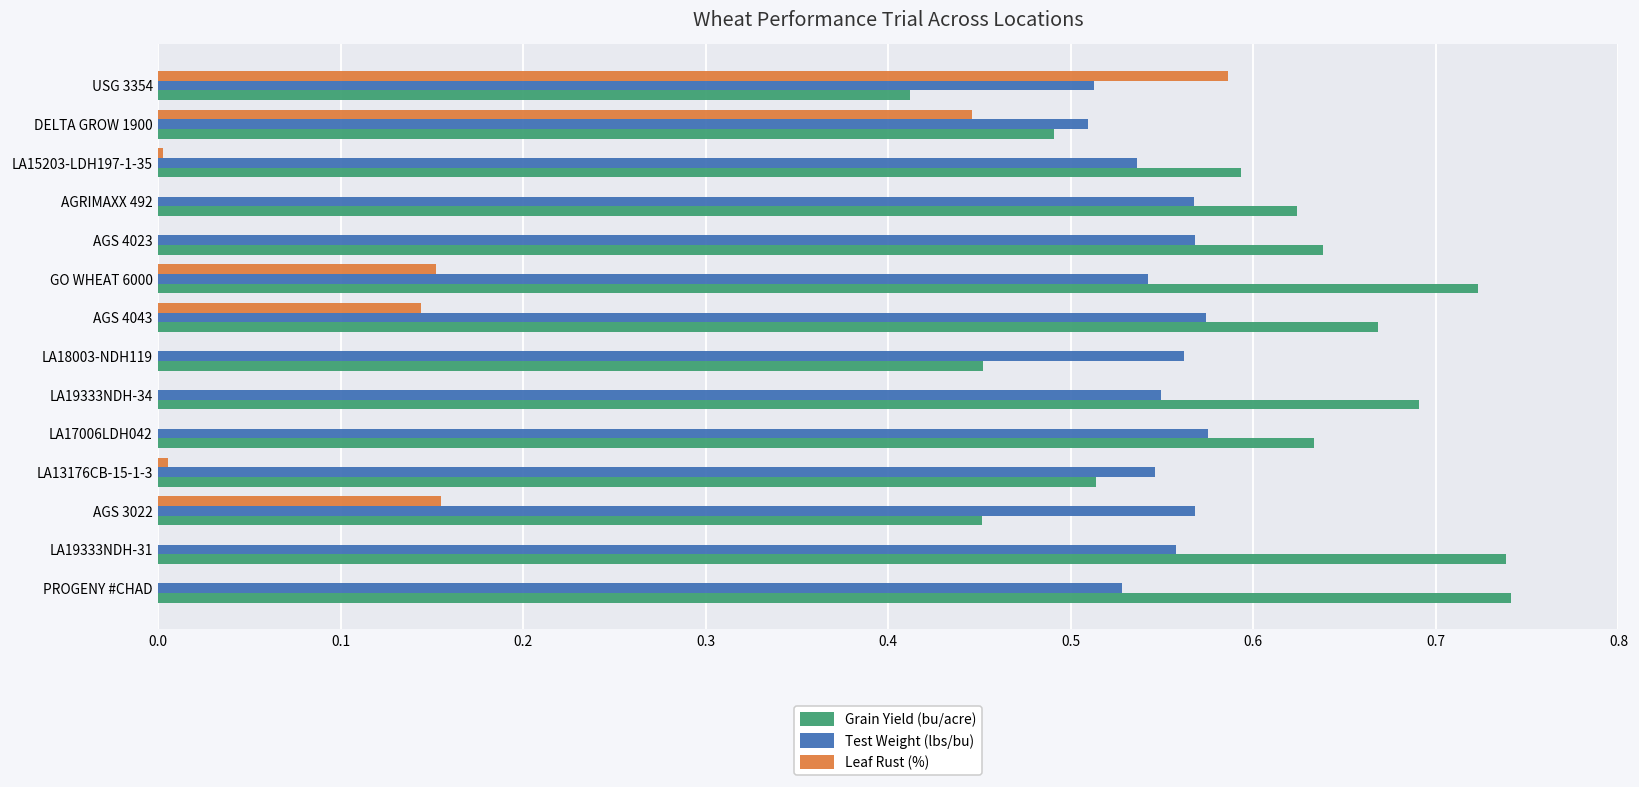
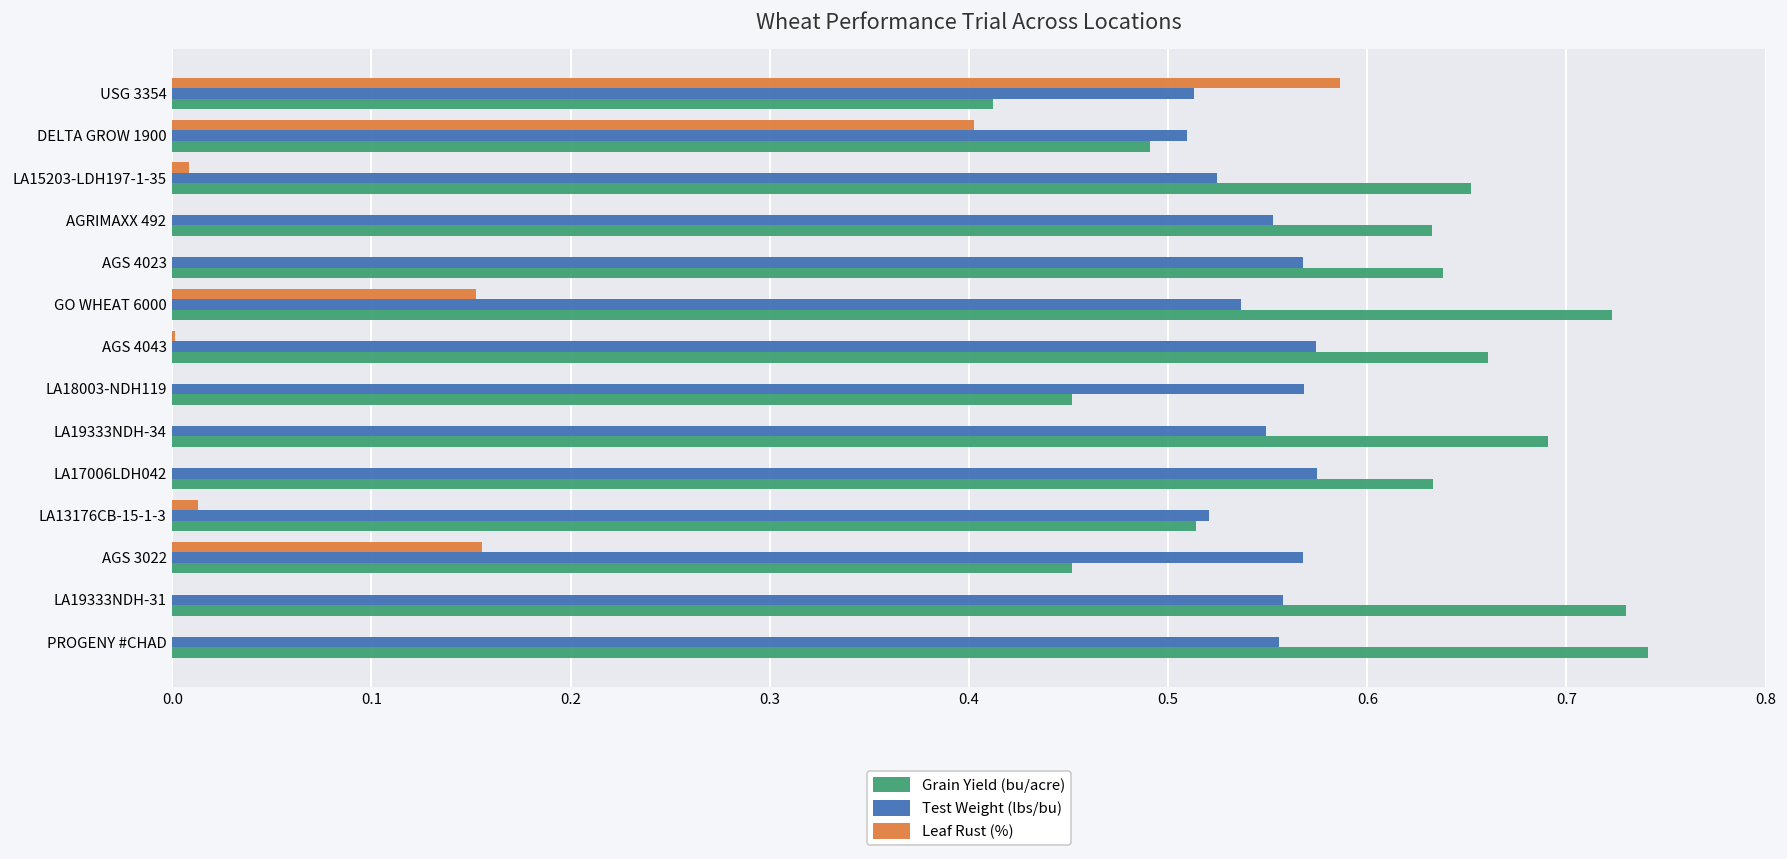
  {
    "Grain Yield (bu/acre)": {
      "USG 3354": 0.412,
      "DELTA GROW 1900": 0.491,
-     "LA15203-LDH197-1-35": 0.593,
-     "AGRIMAXX 492": 0.624,
+     "LA15203-LDH197-1-35": 0.652,
+     "AGRIMAXX 492": 0.633,
      "AGS 4023": 0.638,
      "GO WHEAT 6000": 0.723,
-     "AGS 4043": 0.669,
+     "AGS 4043": 0.661,
      "LA18003-NDH119": 0.452,
      "LA19333NDH-34": 0.691,
      "LA17006LDH042": 0.633,
      "LA13176CB-15-1-3": 0.514,
      "AGS 3022": 0.452,
-     "LA19333NDH-31": 0.738,
+     "LA19333NDH-31": 0.730,
      "PROGENY #CHAD": 0.741
    },
    "Test Weight (lbs/bu)": {
      "USG 3354": 0.513,
      "DELTA GROW 1900": 0.510,
-     "LA15203-LDH197-1-35": 0.536,
-     "AGRIMAXX 492": 0.567,
+     "LA15203-LDH197-1-35": 0.525,
+     "AGRIMAXX 492": 0.553,
      "AGS 4023": 0.568,
-     "GO WHEAT 6000": 0.542,
+     "GO WHEAT 6000": 0.537,
      "AGS 4043": 0.574,
-     "LA18003-NDH119": 0.562,
+     "LA18003-NDH119": 0.568,
      "LA19333NDH-34": 0.549,
      "LA17006LDH042": 0.575,
-     "LA13176CB-15-1-3": 0.546,
+     "LA13176CB-15-1-3": 0.521,
      "AGS 3022": 0.568,
      "LA19333NDH-31": 0.558,
-     "PROGENY #CHAD": 0.528
+     "PROGENY #CHAD": 0.556
    },
    "Leaf Rust (%)": {
      "USG 3354": 0.586,
-     "DELTA GROW 1900": 0.446,
-     "LA15203-LDH197-1-35": 0.003,
+     "DELTA GROW 1900": 0.402,
+     "LA15203-LDH197-1-35": 0.009,
      "AGRIMAXX 492": 0.000,
      "AGS 4023": 0.000,
      "GO WHEAT 6000": 0.152,
-     "AGS 4043": 0.144,
+     "AGS 4043": 0.001,
      "LA18003-NDH119": 0.000,
      "LA19333NDH-34": 0.000,
      "LA17006LDH042": 0.000,
-     "LA13176CB-15-1-3": 0.006,
+     "LA13176CB-15-1-3": 0.013,
      "AGS 3022": 0.155,
      "LA19333NDH-31": 0.000,
      "PROGENY #CHAD": 0.000
    }
  }
